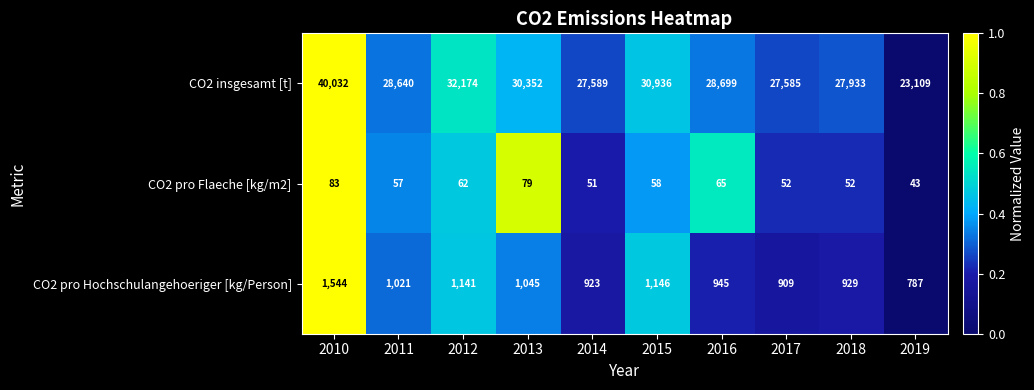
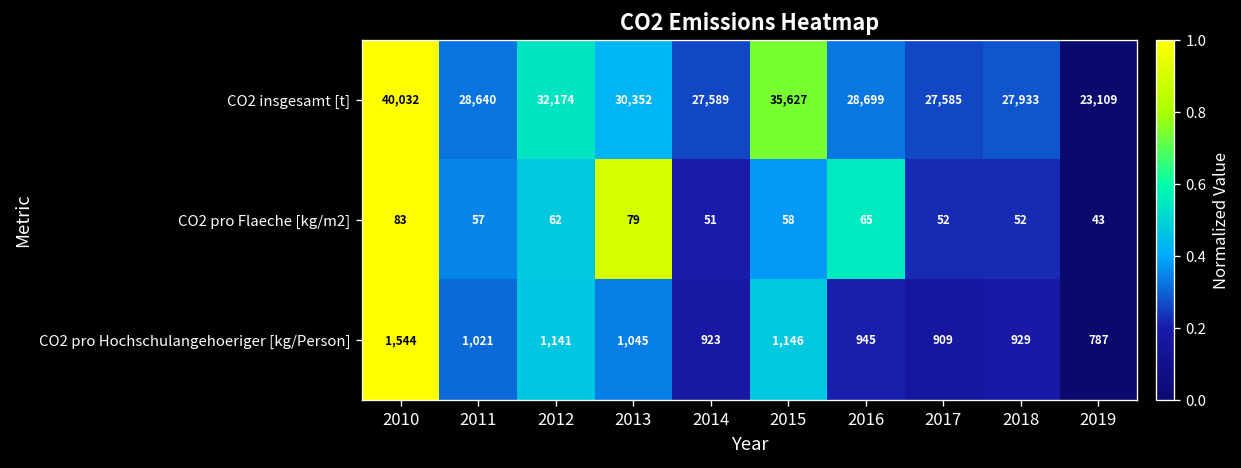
  {
    "CO2 insgesamt [t]": {
      "2010": "40,032",
      "2011": "28,640",
      "2012": "32,174",
      "2013": "30,352",
      "2014": "27,589",
-     "2015": "30,936",
+     "2015": "35,627",
      "2016": "28,699",
      "2017": "27,585",
      "2018": "27,933",
      "2019": "23,109"
    },
    "CO2 pro Flaeche [kg/m2]": {
      "2010": "83",
      "2011": "57",
      "2012": "62",
      "2013": "79",
      "2014": "51",
      "2015": "58",
      "2016": "65",
      "2017": "52",
      "2018": "52",
      "2019": "43"
    },
    "CO2 pro Hochschulangehoeriger [kg/Person]": {
      "2010": "1,544",
      "2011": "1,021",
      "2012": "1,141",
      "2013": "1,045",
      "2014": "923",
      "2015": "1,146",
      "2016": "945",
      "2017": "909",
      "2018": "929",
      "2019": "787"
    }
  }
